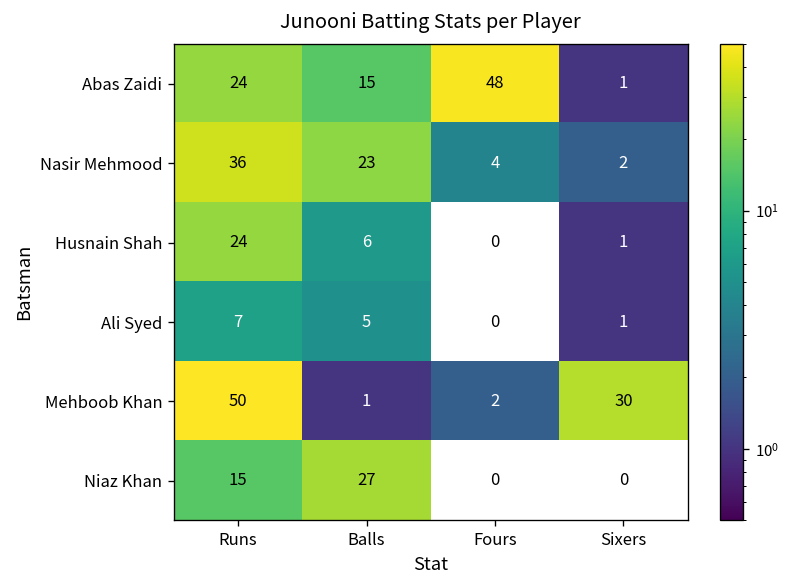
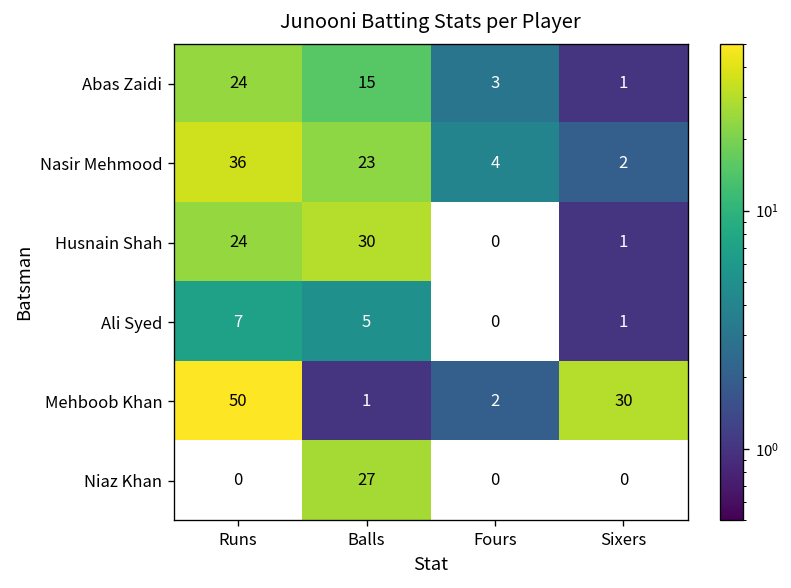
  {
    "Abas Zaidi": {
      "Runs": 24,
      "Balls": 15,
-     "Fours": 48,
+     "Fours": 3,
      "Sixers": 1
    },
    "Nasir Mehmood": {
      "Runs": 36,
      "Balls": 23,
      "Fours": 4,
      "Sixers": 2
    },
    "Husnain Shah": {
      "Runs": 24,
-     "Balls": 6,
+     "Balls": 30,
      "Fours": 0,
      "Sixers": 1
    },
    "Ali Syed": {
      "Runs": 7,
      "Balls": 5,
      "Fours": 0,
      "Sixers": 1
    },
    "Mehboob Khan": {
      "Runs": 50,
      "Balls": 1,
      "Fours": 2,
      "Sixers": 30
    },
    "Niaz Khan": {
-     "Runs": 15,
+     "Runs": 0,
      "Balls": 27,
      "Fours": 0,
      "Sixers": 0
    }
  }
